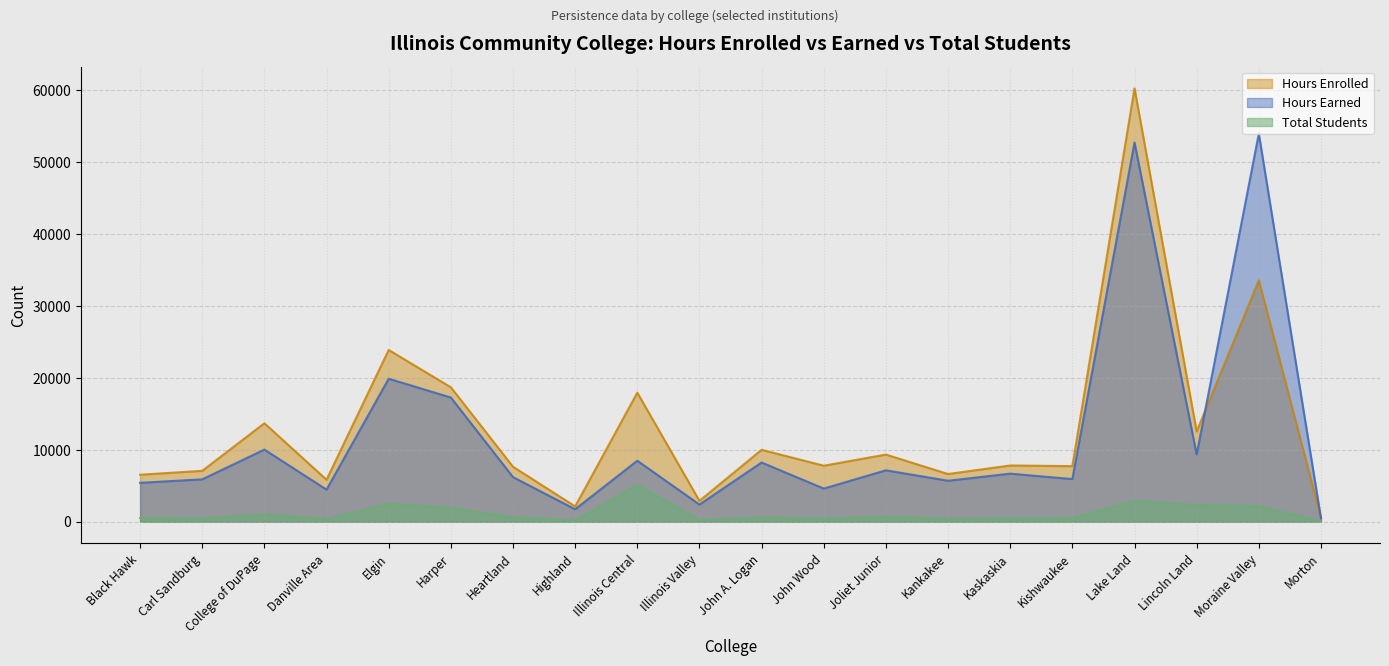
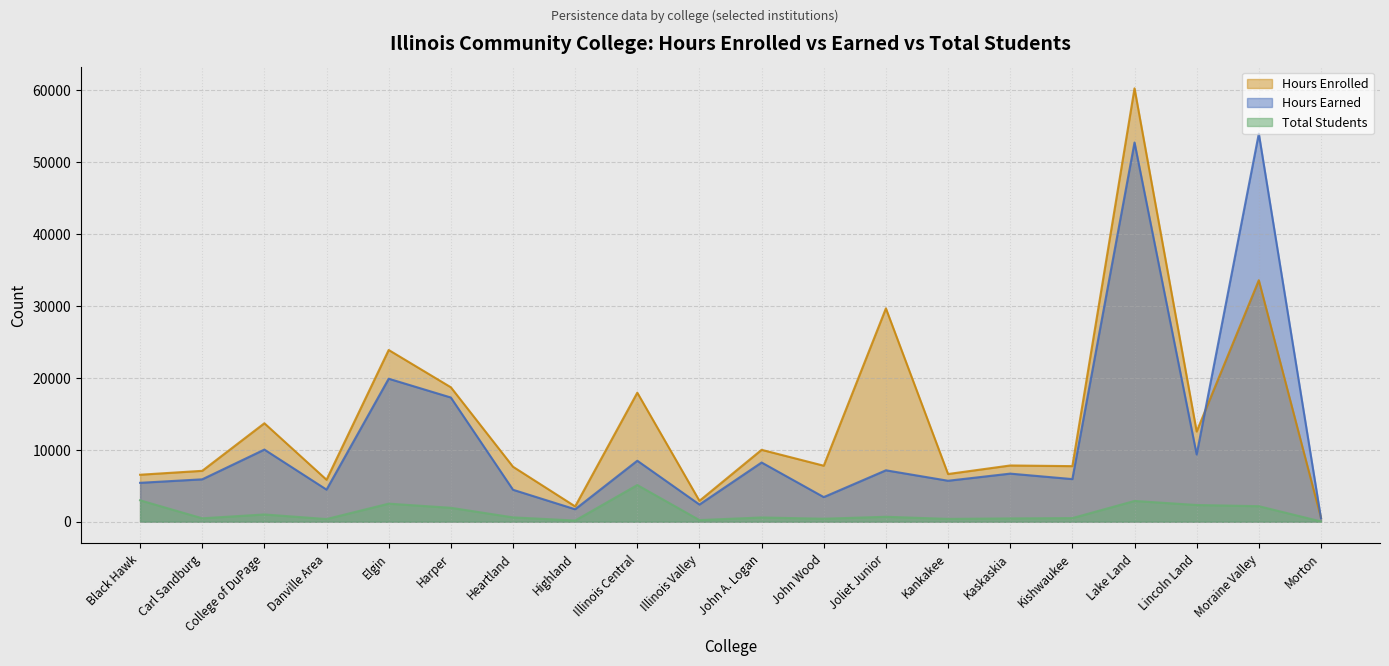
  {
    "Hours Enrolled": {
      "Black Hawk": 7000,
      "Carl Sandburg": 7000,
      "College of DuPage": 14000,
      "Danville Area": 6000,
      "Elgin": 24000,
      "Harper": 19000,
      "Heartland": 8000,
      "Highland": 2000,
      "Illinois Central": 18000,
      "Illinois Valley": 3000,
      "John A. Logan": 10000,
      "John Wood": 8000,
-     "Joliet Junior": 9000,
+     "Joliet Junior": 30000,
      "Kankakee": 7000,
      "Kaskaskia": 8000,
      "Kishwaukee": 8000,
      "Lake Land": 60000,
      "Lincoln Land": 13000,
      "Moraine Valley": 34000
    },
    "Hours Earned": {
      "Black Hawk": 5000,
      "Carl Sandburg": 6000,
      "College of DuPage": 10000,
      "Danville Area": 4000,
      "Elgin": 20000,
      "Harper": 17000,
-     "Heartland": 6000,
+     "Heartland": 4000,
      "Highland": 2000,
      "Illinois Central": 8000,
      "Illinois Valley": 2000,
      "John A. Logan": 8000,
-     "John Wood": 5000,
+     "John Wood": 3000,
      "Joliet Junior": 7000,
      "Kankakee": 6000,
      "Kaskaskia": 7000,
      "Kishwaukee": 6000,
      "Lake Land": 53000,
      "Lincoln Land": 9000
    },
    "Total Students": {
-     "Black Hawk": 1000,
+     "Black Hawk": 3000,
      "Carl Sandburg": 0,
      "College of DuPage": 1000,
      "Danville Area": 0,
      "Elgin": 3000,
      "Harper": 2000,
      "Heartland": 1000,
      "Highland": 0,
      "Illinois Central": 5000,
      "Illinois Valley": 0,
      "John A. Logan": 1000,
      "John Wood": 0,
      "Joliet Junior": 1000,
      "Kankakee": 0,
      "Kaskaskia": 0,
      "Kishwaukee": 1000,
      "Lake Land": 3000,
      "Lincoln Land": 2000,
      "Moraine Valley": 2000,
      "Morton": 0
    }
  }
